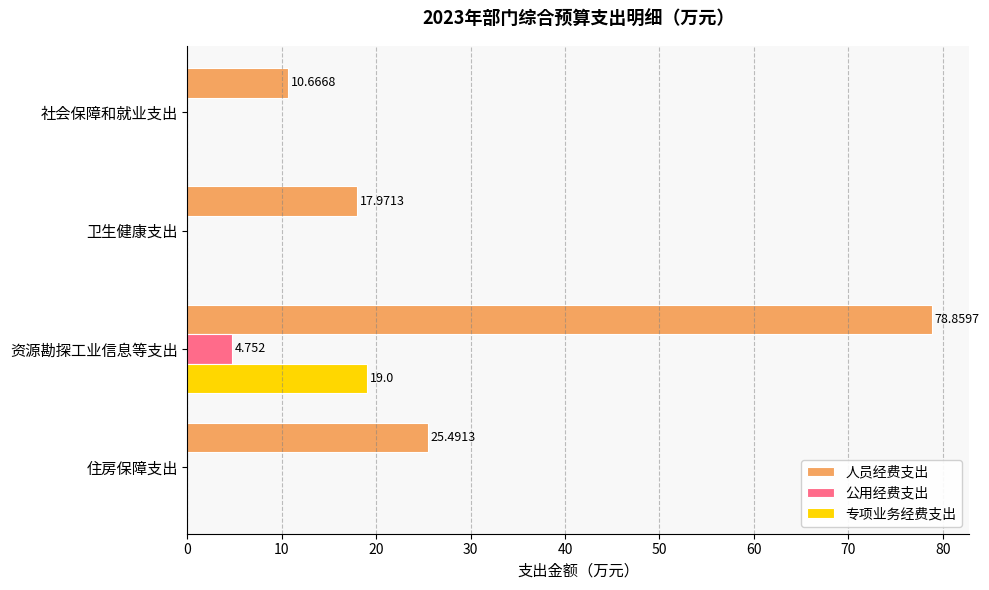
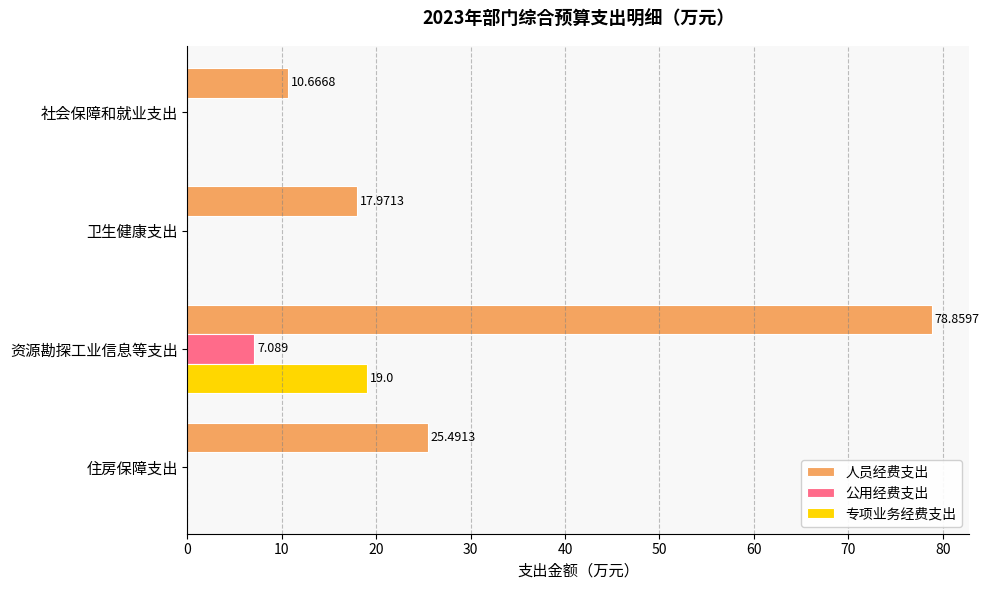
  {
    "人员经费支出": {
      "社会保障和就业支出": 10.6668,
      "卫生健康支出": 17.9713,
      "资源勘探工业信息等支出": 78.8597,
      "住房保障支出": 25.4913
    },
    "公用经费支出": {
-     "资源勘探工业信息等支出": 4.752
+     "资源勘探工业信息等支出": 7.089
    },
    "专项业务经费支出": {
      "资源勘探工业信息等支出": 19.0
    }
  }
